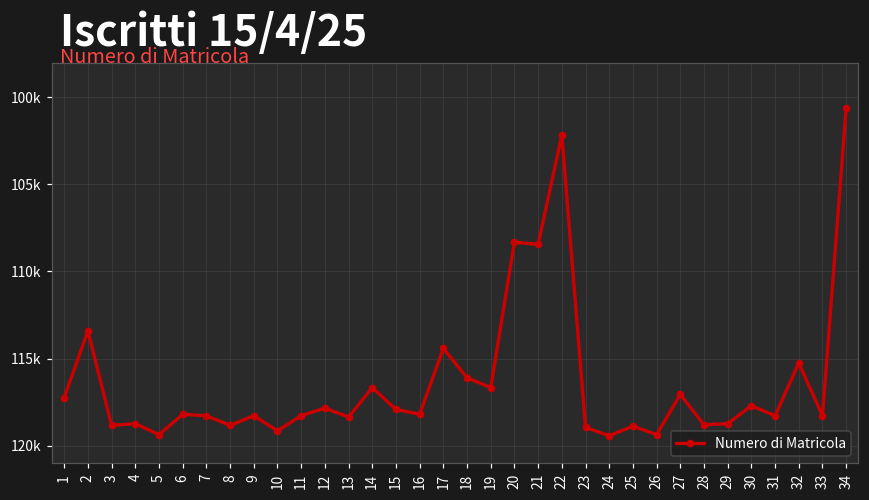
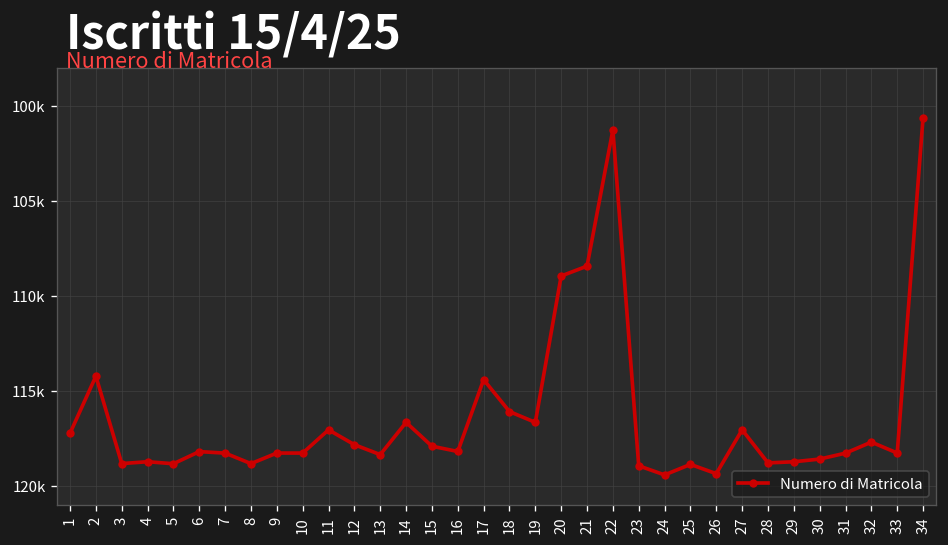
  {
    "1": 117200,
-   "2": 113400,
+   "2": 114200,
    "3": 118800,
    "4": 118700,
-   "5": 119400,
+   "5": 118900,
    "6": 118200,
    "7": 118300,
    "8": 118800,
    "9": 118300,
-   "10": 119200,
-   "11": 118300,
+   "10": 118300,
+   "11": 117100,
    "12": 117800,
    "13": 118400,
    "14": 116700,
    "15": 117900,
    "16": 118200,
    "17": 114400,
    "18": 116100,
    "19": 116700,
-   "20": 108300,
+   "20": 109000,
    "21": 108400,
-   "22": 102200,
+   "22": 101300,
    "23": 119000,
    "24": 119400,
    "25": 118900,
    "26": 119400,
    "27": 117100,
    "28": 118800,
    "29": 118700,
-   "30": 117700,
+   "30": 118600,
    "31": 118300,
-   "32": 115300,
+   "32": 117700,
    "33": 118300,
    "34": 100600
  }
